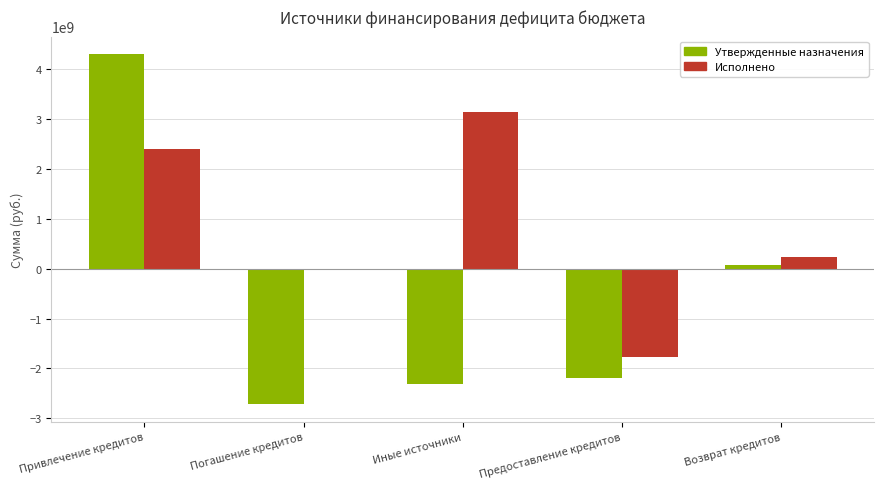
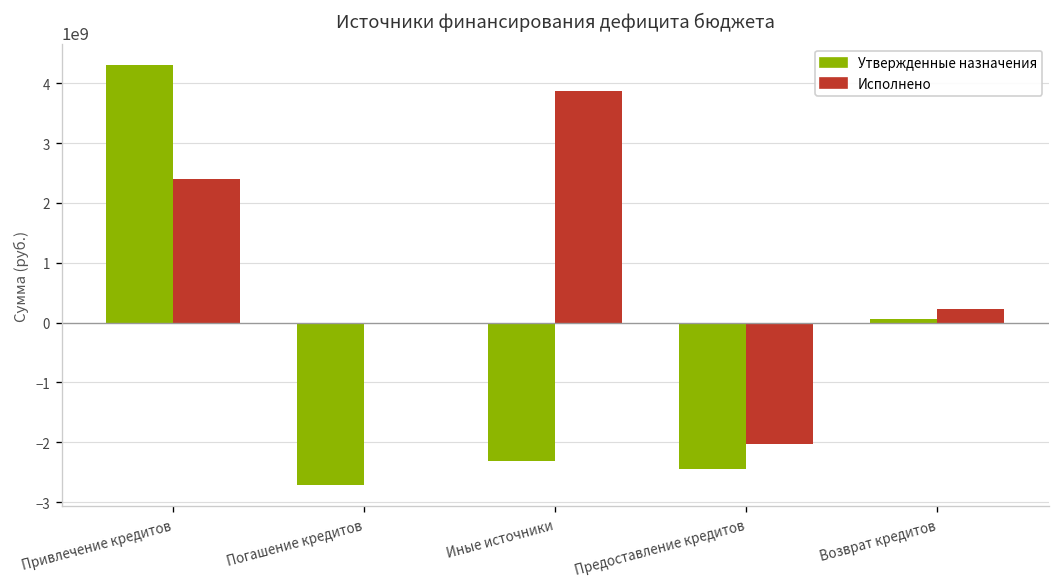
  {
    "Утвержденные назначения": {
      "Привлечение кредитов": 4300000000,
      "Погашение кредитов": -2700000000,
      "Иные источники": -2300000000,
-     "Предоставление кредитов": -2200000000,
+     "Предоставление кредитов": -2400000000,
      "Возврат кредитов": 100000000
    },
    "Исполнено": {
      "Привлечение кредитов": 2400000000,
      "Погашение кредитов": 0,
-     "Иные источники": 3100000000,
-     "Предоставление кредитов": -1800000000,
+     "Иные источники": 3900000000,
+     "Предоставление кредитов": -2000000000,
      "Возврат кредитов": 200000000
    }
  }
